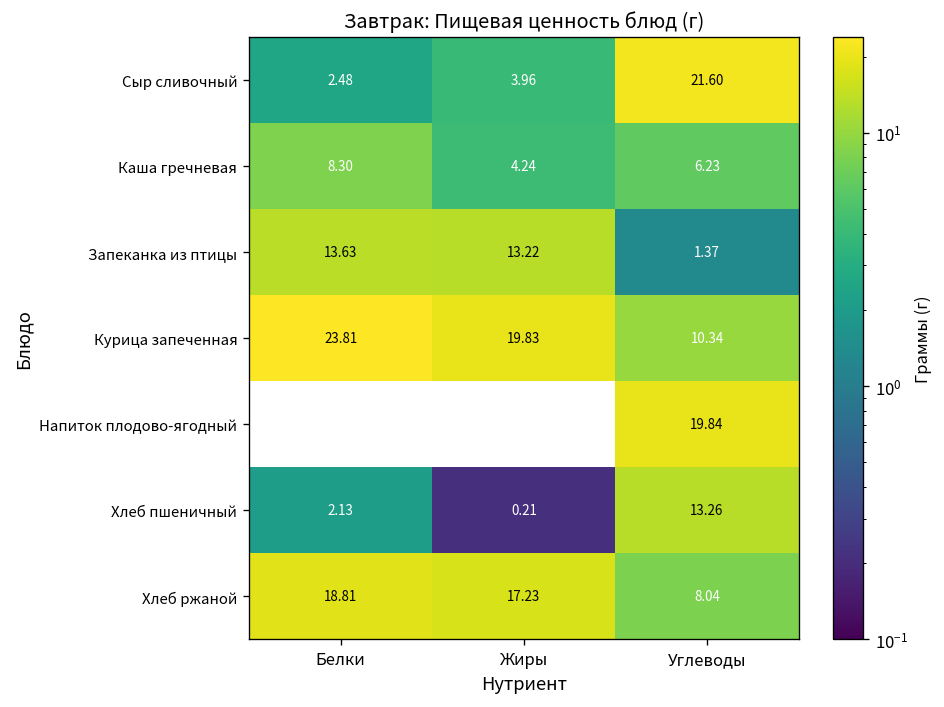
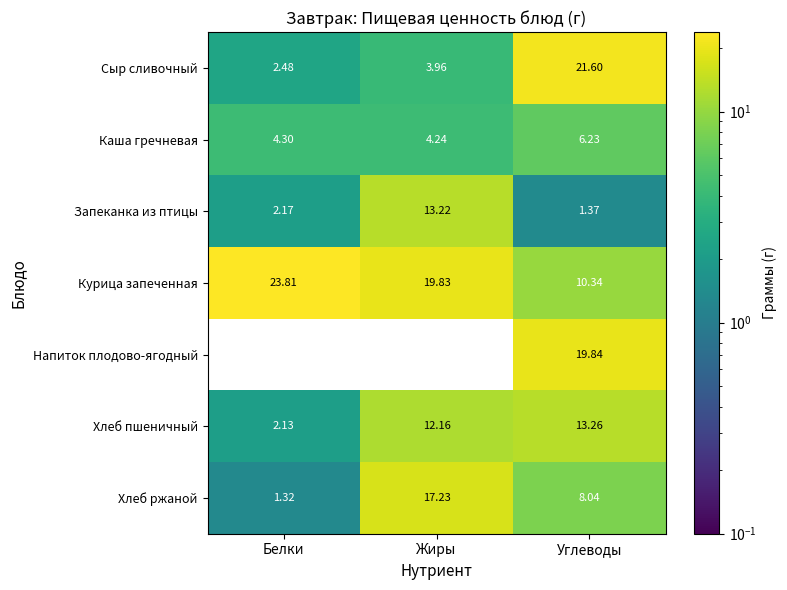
  {
    "Сыр сливочный": {
      "Белки": 2.48,
      "Жиры": 3.96,
      "Углеводы": 21.60
    },
    "Каша гречневая": {
-     "Белки": 8.30,
+     "Белки": 4.30,
      "Жиры": 4.24,
      "Углеводы": 6.23
    },
    "Запеканка из птицы": {
-     "Белки": 13.63,
+     "Белки": 2.17,
      "Жиры": 13.22,
      "Углеводы": 1.37
    },
    "Курица запеченная": {
      "Белки": 23.81,
      "Жиры": 19.83,
      "Углеводы": 10.34
    },
    "Напиток плодово-ягодный": {
      "Углеводы": 19.84
    },
    "Хлеб пшеничный": {
      "Белки": 2.13,
-     "Жиры": 0.21,
+     "Жиры": 12.16,
      "Углеводы": 13.26
    },
    "Хлеб ржаной": {
-     "Белки": 18.81,
+     "Белки": 1.32,
      "Жиры": 17.23,
      "Углеводы": 8.04
    }
  }
